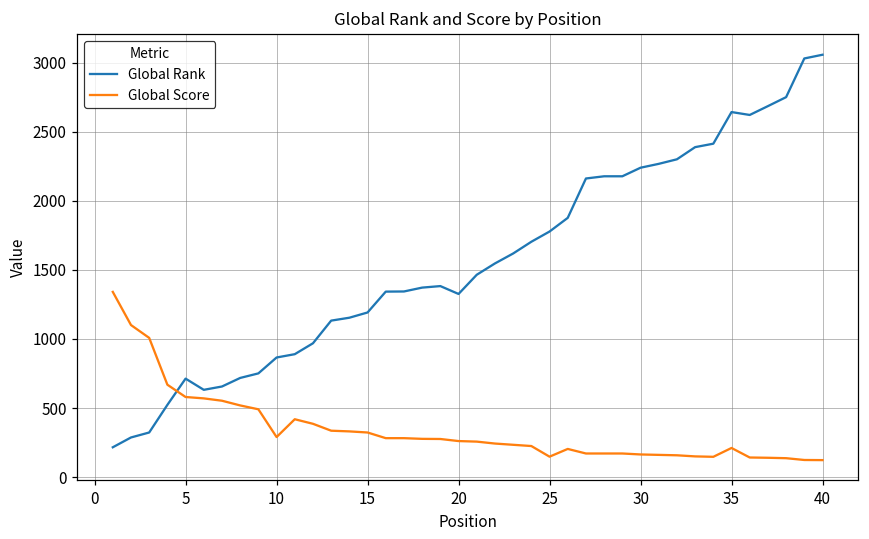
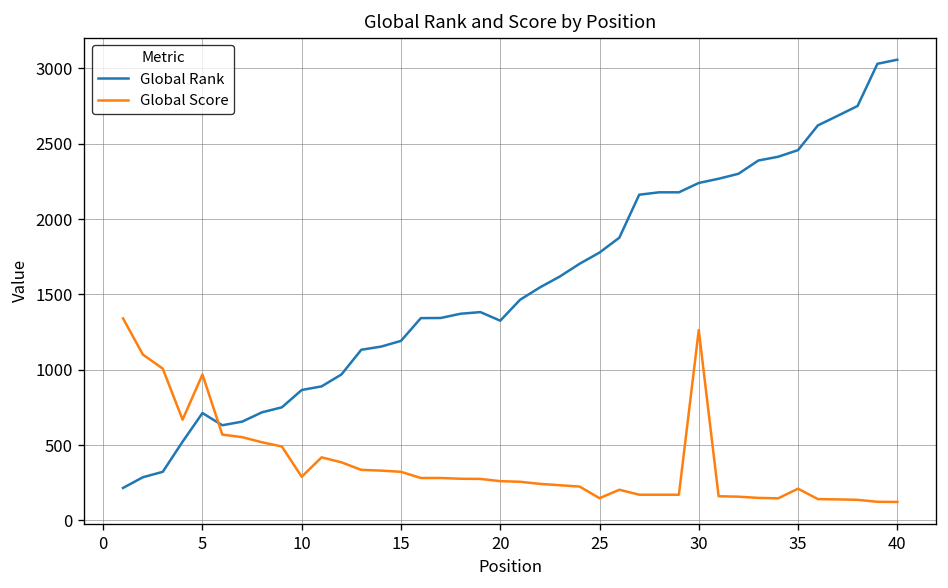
  {
    "Global Rank": {
      "5": 710,
      "10": 870,
      "15": 1190,
      "20": 1330,
      "25": 1780,
      "30": 2240,
-     "35": 2640,
+     "35": 2460,
      "40": 3060
    },
    "Global Score": {
-     "5": 580,
+     "5": 970,
      "10": 290,
      "15": 320,
      "20": 260,
      "25": 150,
-     "30": 160,
+     "30": 1260,
      "35": 210,
      "40": 120
    }
  }
